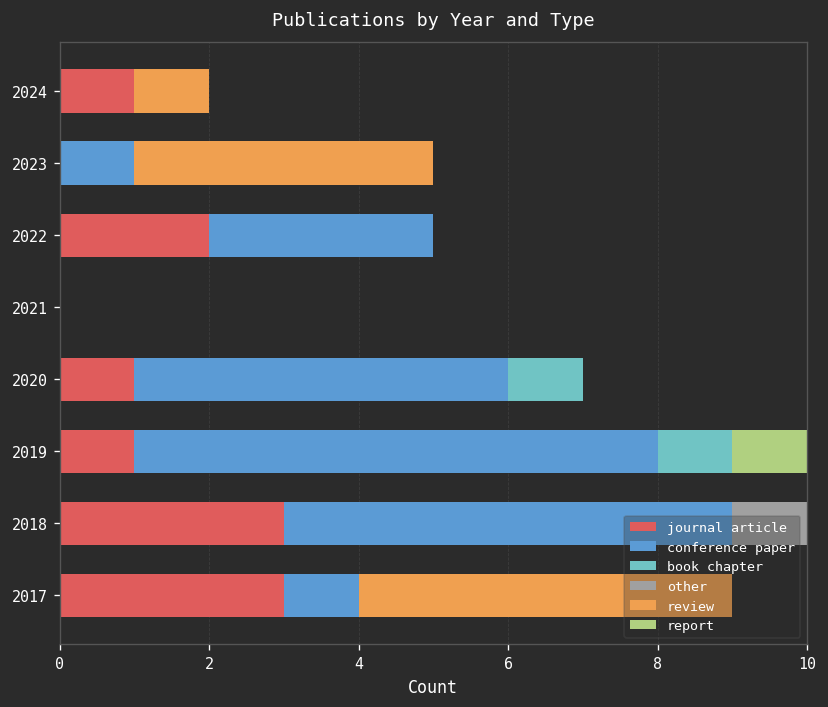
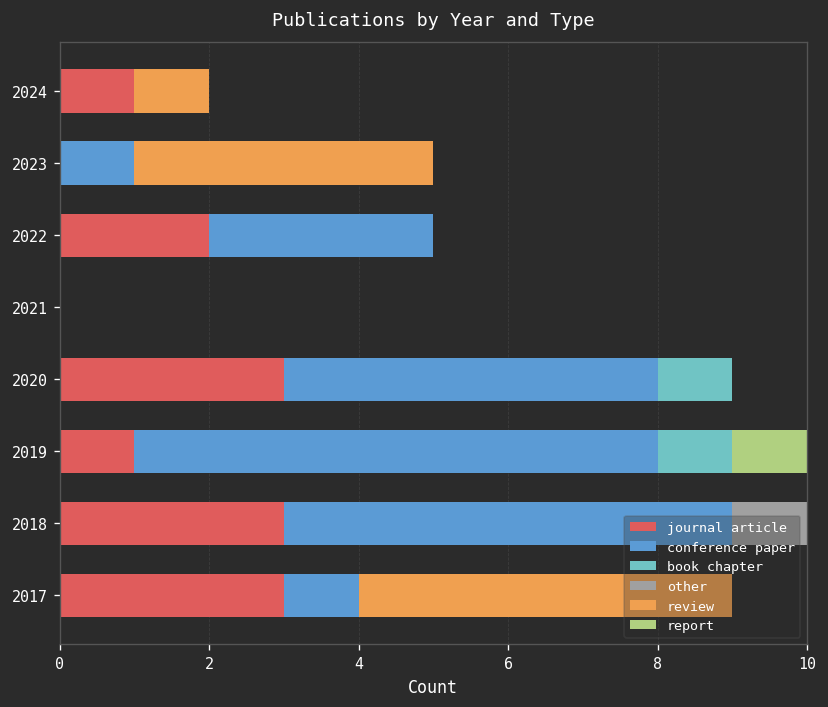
  {
    "journal article": {
      "2024": 1,
      "2023": 0,
      "2022": 2,
      "2021": 0,
-     "2020": 1,
+     "2020": 3,
      "2019": 1,
      "2018": 3,
      "2017": 3
    },
    "review": {
      "2024": 1,
      "2023": 4,
      "2022": 0,
      "2021": 0,
      "2020": 0,
      "2019": 0,
      "2018": 0
    }
  }
